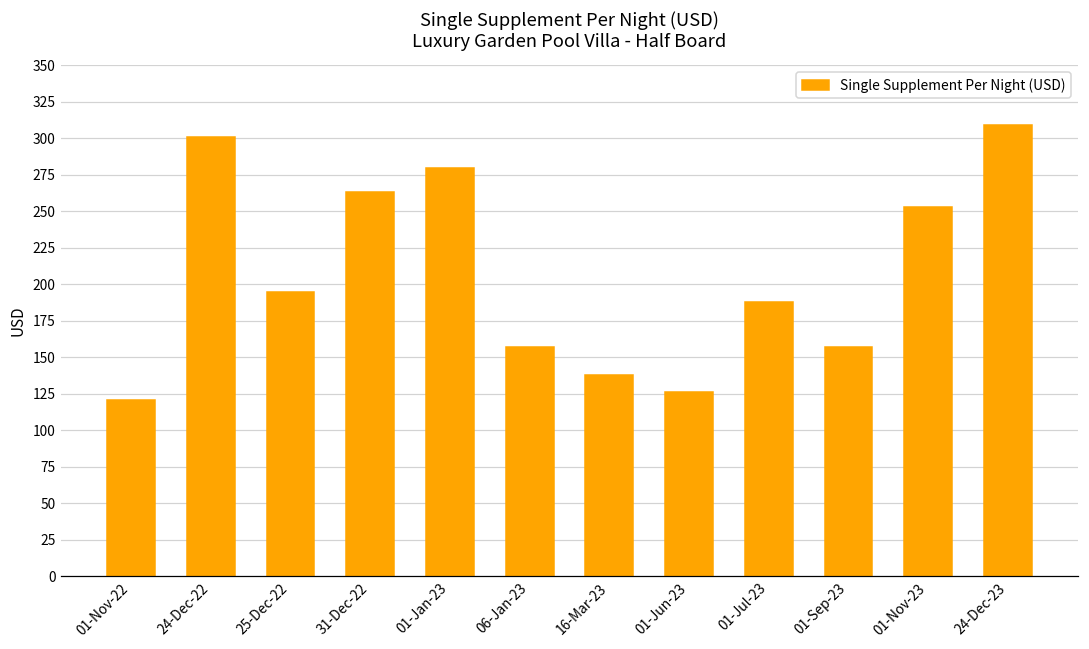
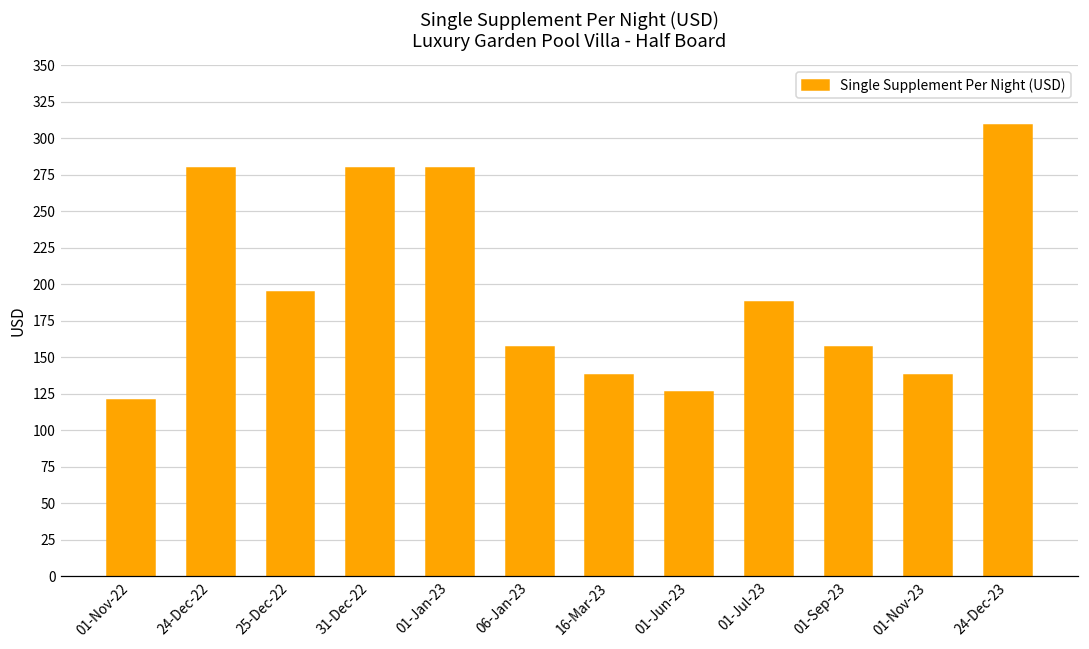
  {
    "01-Nov-22": 121,
-   "24-Dec-22": 301,
+   "24-Dec-22": 280,
    "25-Dec-22": 195,
-   "31-Dec-22": 263,
+   "31-Dec-22": 280,
    "01-Jan-23": 280,
    "06-Jan-23": 157,
    "16-Mar-23": 138,
    "01-Jun-23": 126,
    "01-Jul-23": 188,
    "01-Sep-23": 157,
-   "01-Nov-23": 253,
+   "01-Nov-23": 138,
    "24-Dec-23": 309
  }
